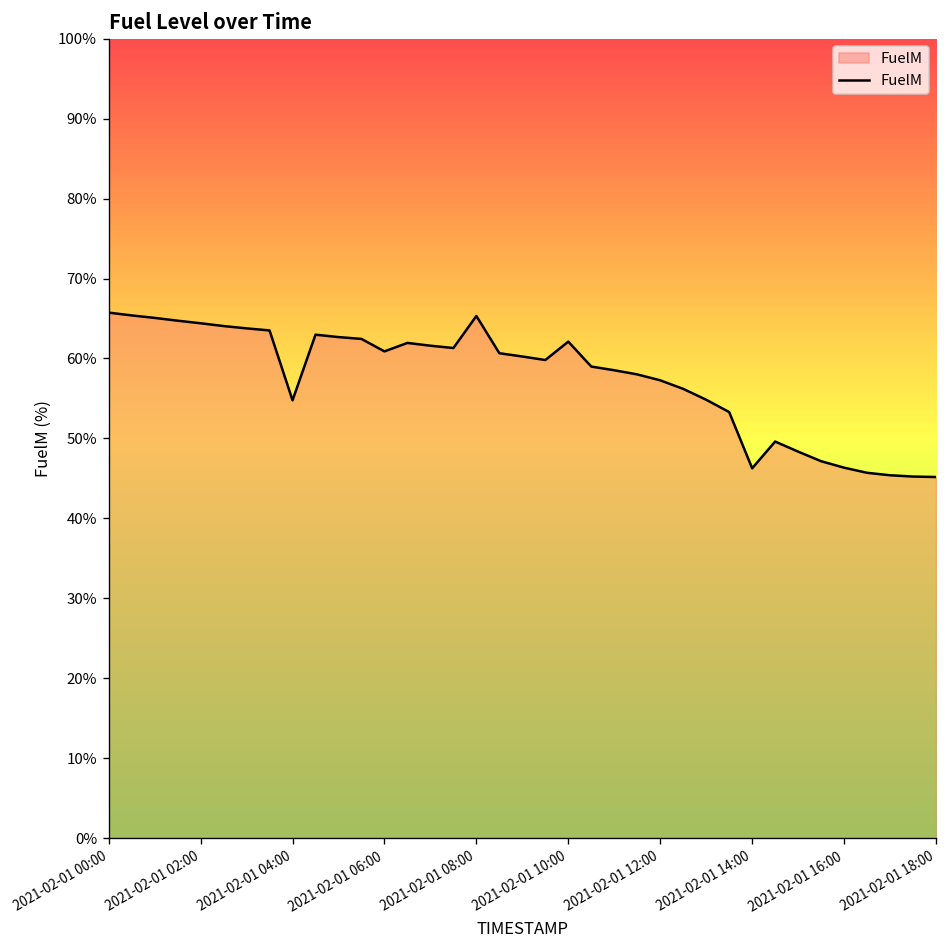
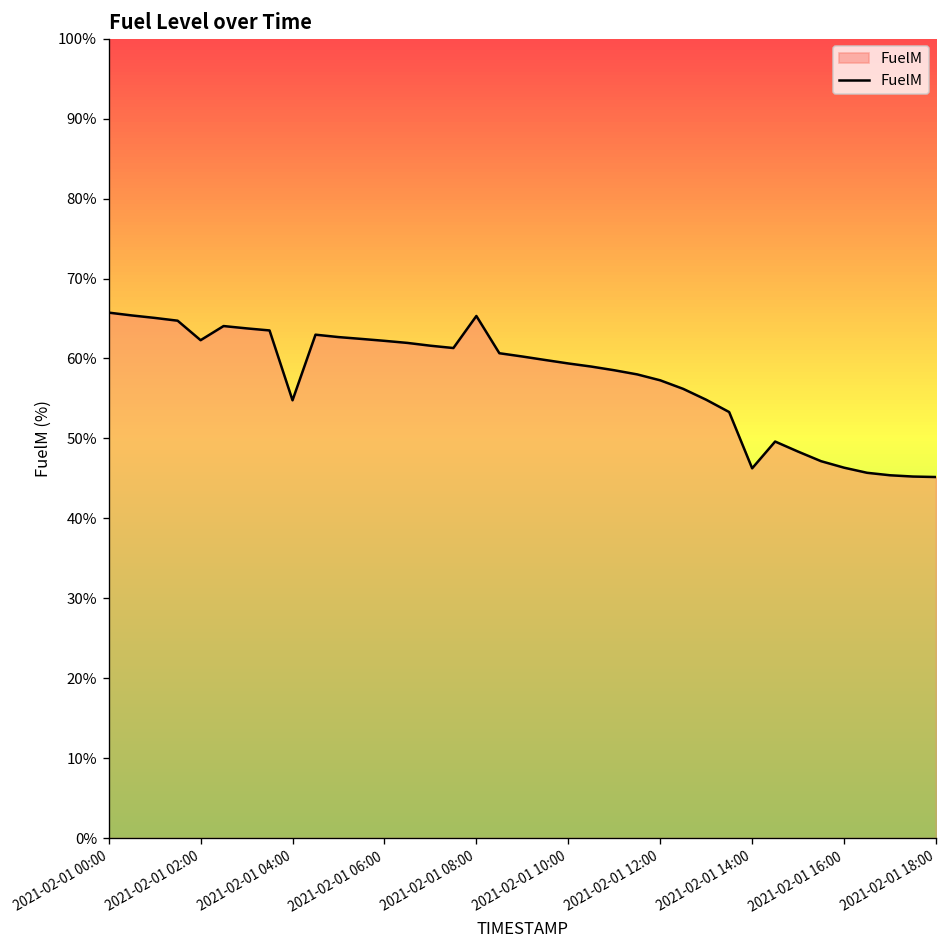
  {
    "2021-02-01 00:00": "66%",
-   "2021-02-01 02:00": "64%",
+   "2021-02-01 02:00": "62%",
    "2021-02-01 04:00": "55%",
-   "2021-02-01 06:00": "61%",
+   "2021-02-01 06:00": "62%",
    "2021-02-01 08:00": "65%",
-   "2021-02-01 10:00": "62%",
+   "2021-02-01 10:00": "59%",
    "2021-02-01 12:00": "57%",
    "2021-02-01 14:00": "46%",
    "2021-02-01 16:00": "46%",
    "2021-02-01 18:00": "45%"
  }
